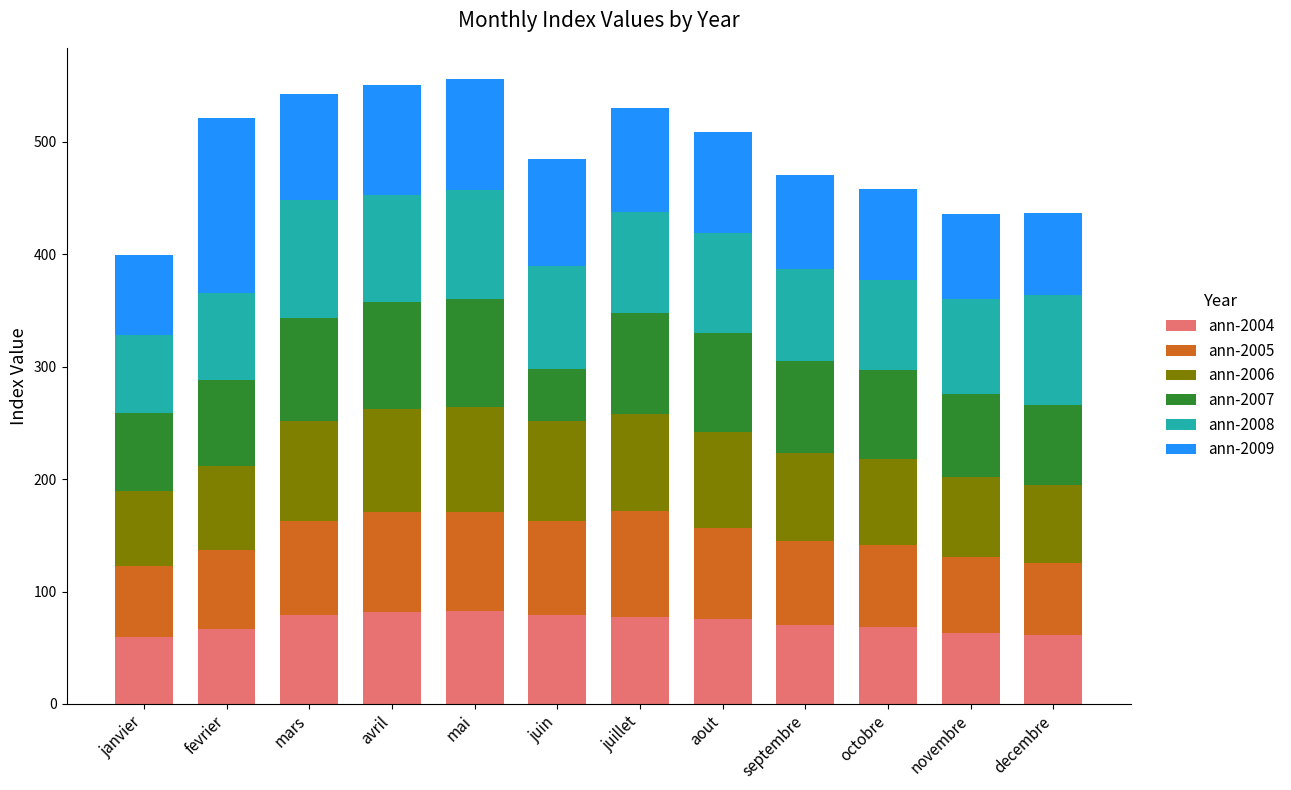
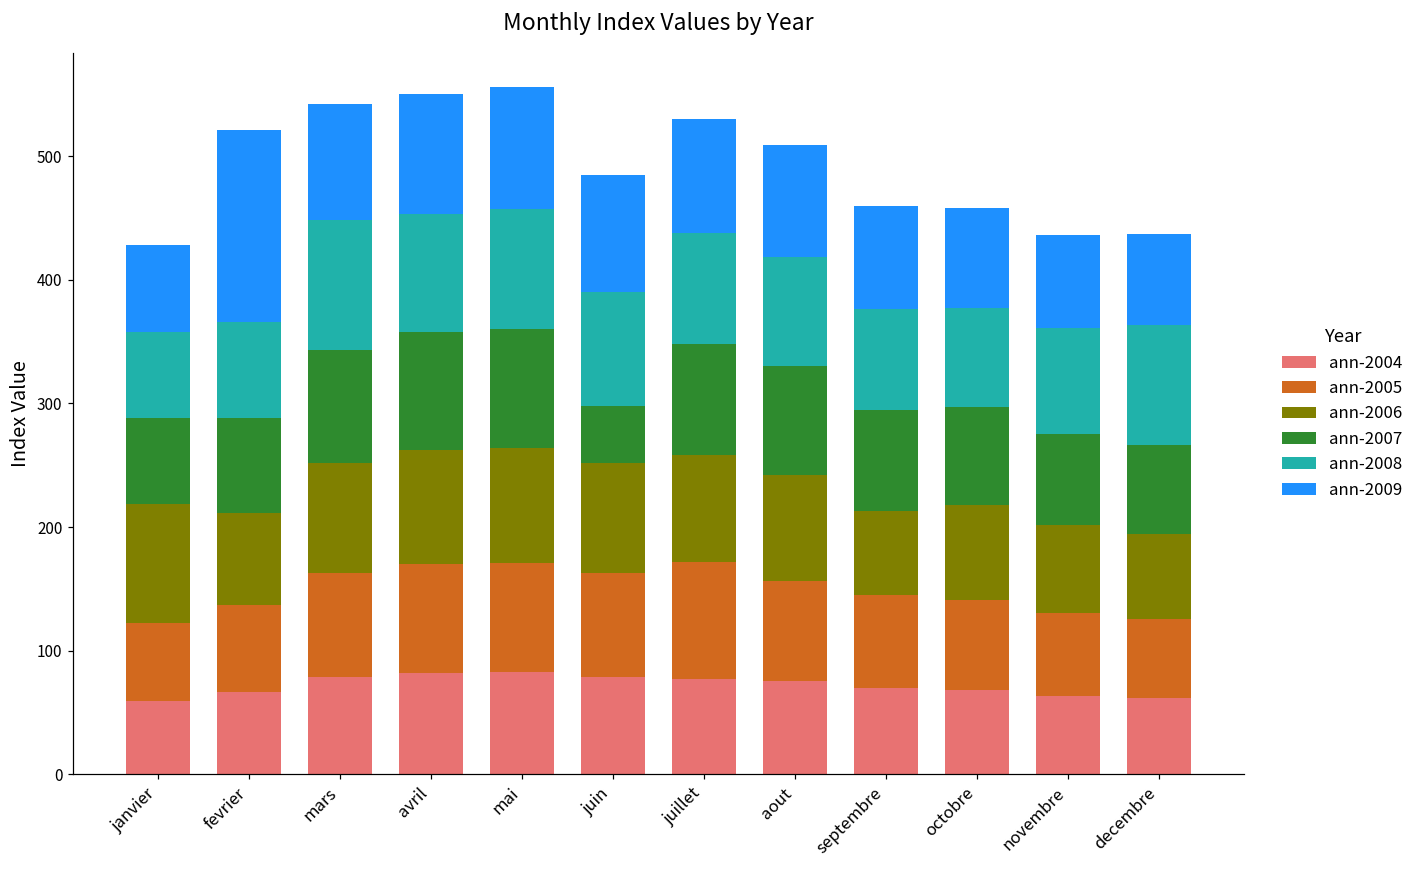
  {
    "ann-2004": {
      "janvier": 59,
      "fevrier": 66,
      "mars": 79,
      "avril": 82,
      "mai": 83,
      "juin": 79,
      "juillet": 77,
      "aout": 76,
      "septembre": 70,
      "octobre": 68,
      "novembre": 63,
      "decembre": 62
    },
    "ann-2005": {
      "janvier": 63,
      "fevrier": 71,
      "mars": 84,
      "avril": 89,
      "mai": 88,
      "juin": 84,
      "juillet": 95,
      "aout": 81,
      "septembre": 75,
      "octobre": 73,
      "novembre": 67,
      "decembre": 64
    },
    "ann-2006": {
-     "janvier": 67,
+     "janvier": 96,
      "fevrier": 75,
      "mars": 89,
      "avril": 92,
      "mai": 93,
      "juin": 89,
      "juillet": 86,
      "aout": 85,
-     "septembre": 79,
+     "septembre": 68,
      "octobre": 77,
      "novembre": 71,
      "decembre": 69
    },
    "ann-2007": {
      "janvier": 69,
      "fevrier": 77,
      "mars": 92,
      "avril": 95,
      "mai": 96,
      "juin": 46,
      "juillet": 90,
      "aout": 88,
      "septembre": 82,
      "octobre": 80,
      "novembre": 74,
      "decembre": 72
    },
    "ann-2008": {
      "janvier": 70,
      "fevrier": 77,
      "mars": 105,
      "avril": 96,
      "mai": 97,
      "juin": 92,
      "juillet": 90,
      "aout": 89,
      "septembre": 82,
      "octobre": 80,
      "novembre": 85,
      "decembre": 98
    },
    "ann-2009": {
      "janvier": 71,
      "fevrier": 155,
      "mars": 94,
      "avril": 97,
      "mai": 99,
      "juin": 95,
      "juillet": 92,
      "aout": 90,
      "septembre": 83,
      "octobre": 81,
      "novembre": 75,
      "decembre": 73
    }
  }
